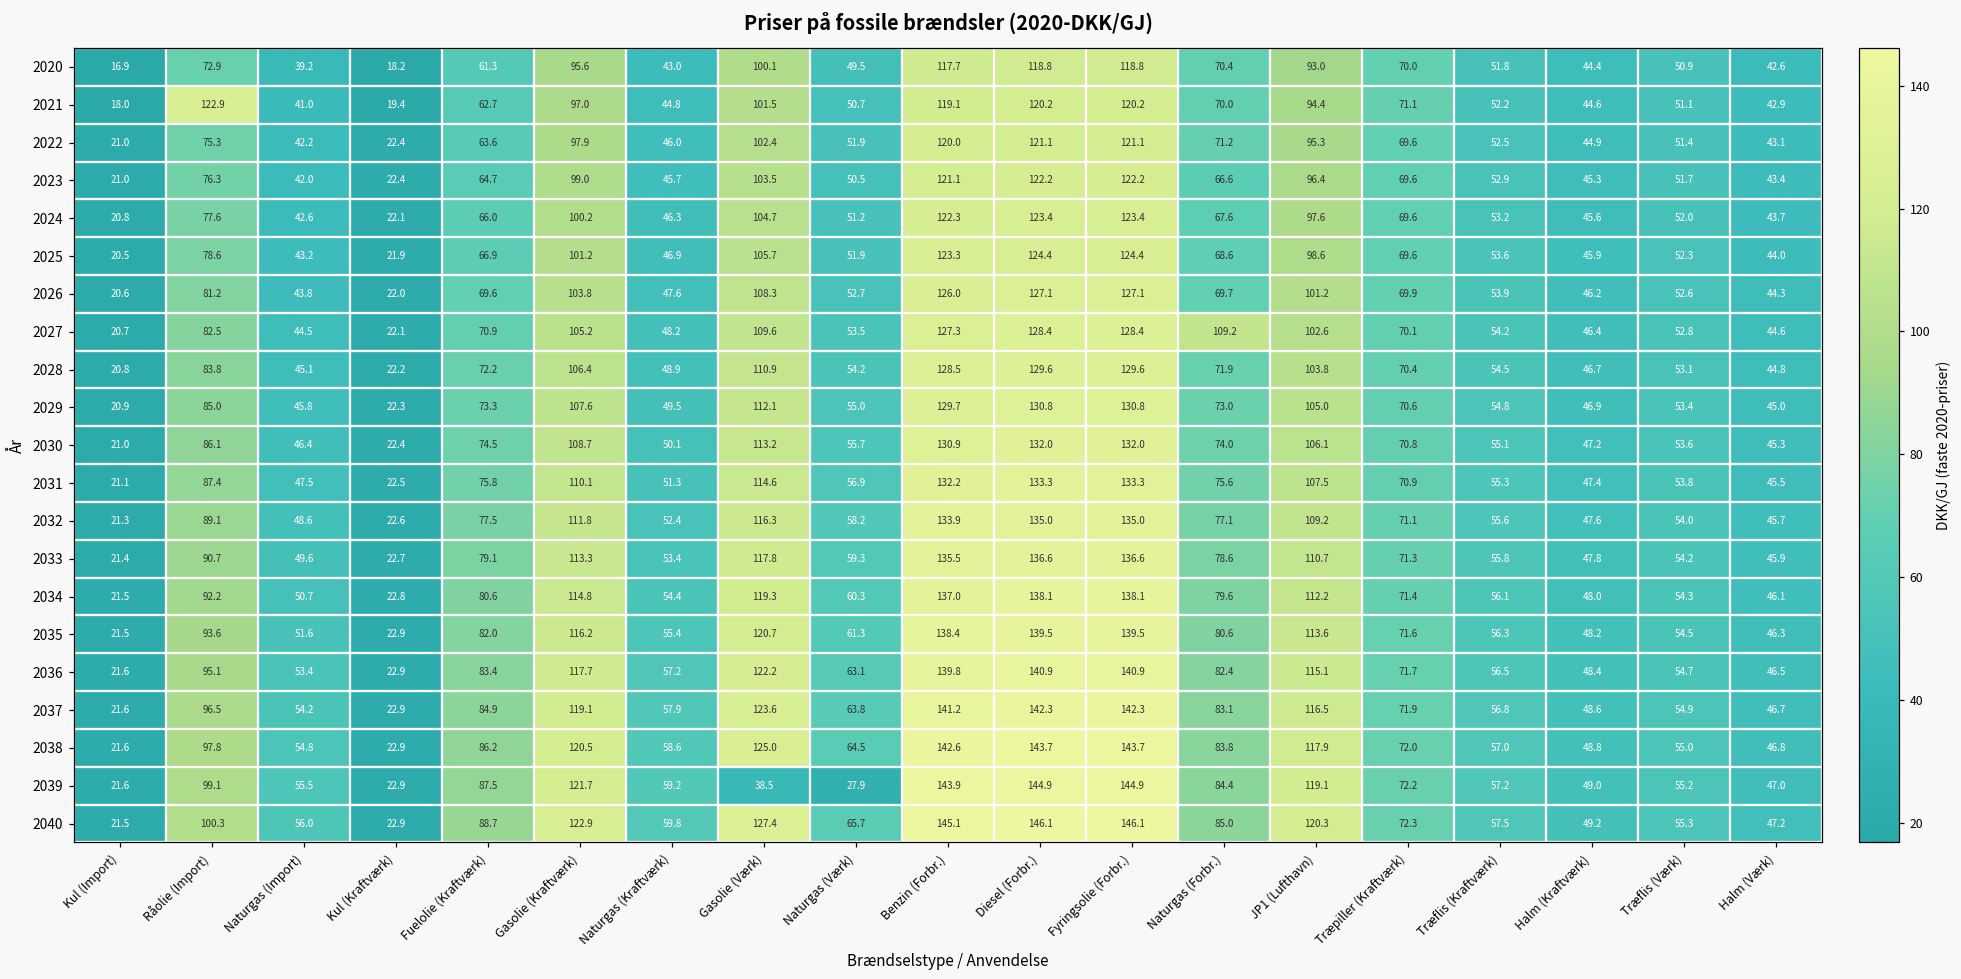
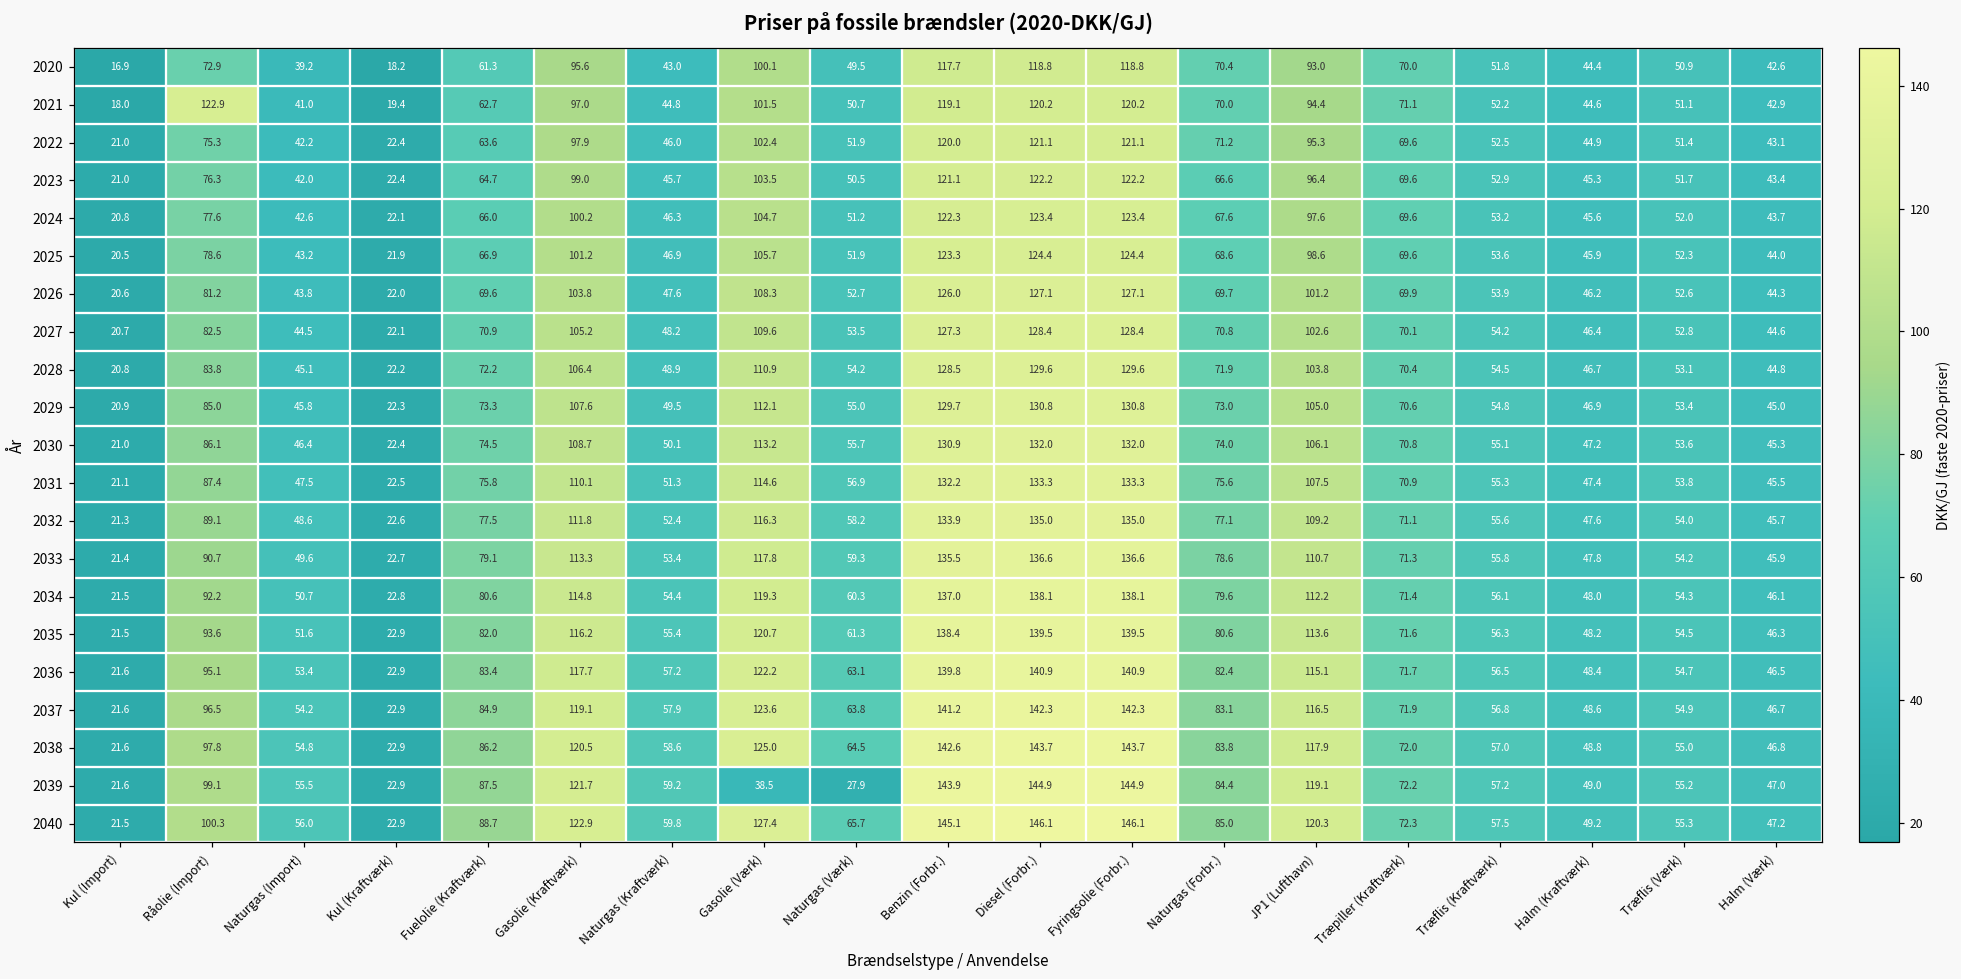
  {
    "2027": {
      "Kul (Import)": 20.7,
      "Råolie (Import)": 82.5,
      "Naturgas (Import)": 44.5,
      "Kul (Kraftværk)": 22.1,
      "Fuelolie (Kraftværk)": 70.9,
      "Gasolie (Kraftværk)": 105.2,
      "Naturgas (Kraftværk)": 48.2,
      "Gasolie (Værk)": 109.6,
      "Naturgas (Værk)": 53.5,
      "Benzin (Forbr.)": 127.3,
      "Diesel (Forbr.)": 128.4,
      "Fyringsolie (Forbr.)": 128.4,
-     "Naturgas (Forbr.)": 109.2,
+     "Naturgas (Forbr.)": 70.8,
      "JP1 (Lufthavn)": 102.6,
      "Træpiller (Kraftværk)": 70.1,
      "Træflis (Kraftværk)": 54.2,
      "Halm (Kraftværk)": 46.4,
      "Træflis (Værk)": 52.8,
      "Halm (Værk)": 44.6
    }
  }
